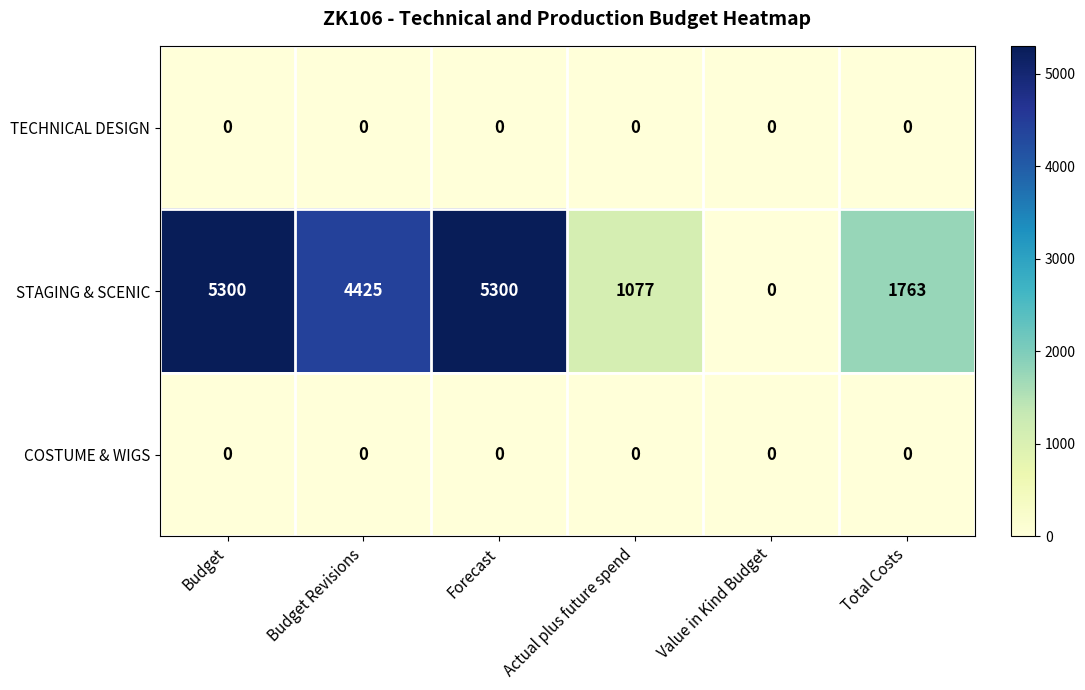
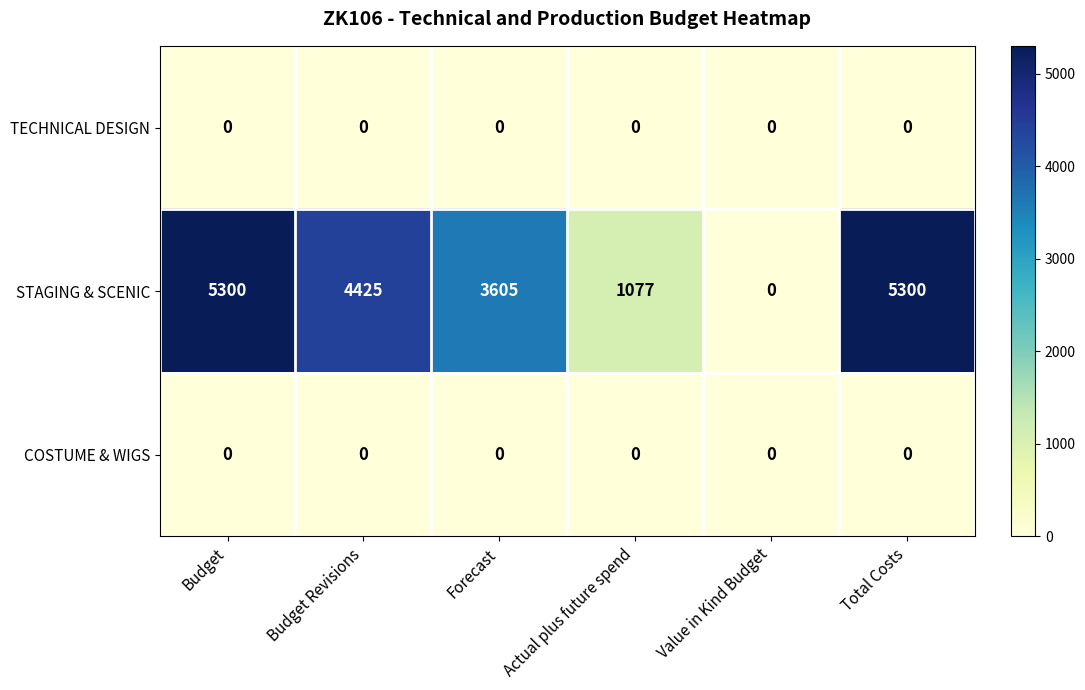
  {
    "TECHNICAL DESIGN": {
      "Budget": 0,
      "Budget Revisions": 0,
      "Forecast": 0,
      "Actual plus future spend": 0,
      "Value in Kind Budget": 0,
      "Total Costs": 0
    },
    "STAGING & SCENIC": {
      "Budget": 5300,
      "Budget Revisions": 4425,
-     "Forecast": 5300,
+     "Forecast": 3605,
      "Actual plus future spend": 1077,
      "Value in Kind Budget": 0,
-     "Total Costs": 1763
+     "Total Costs": 5300
    },
    "COSTUME & WIGS": {
      "Budget": 0,
      "Budget Revisions": 0,
      "Forecast": 0,
      "Actual plus future spend": 0,
      "Value in Kind Budget": 0,
      "Total Costs": 0
    }
  }
